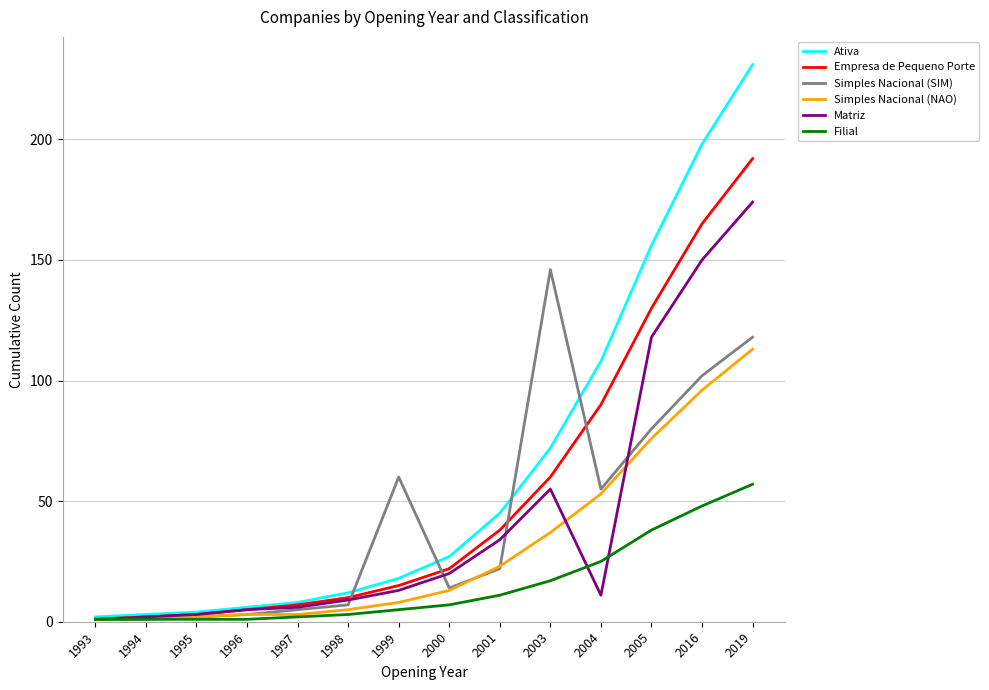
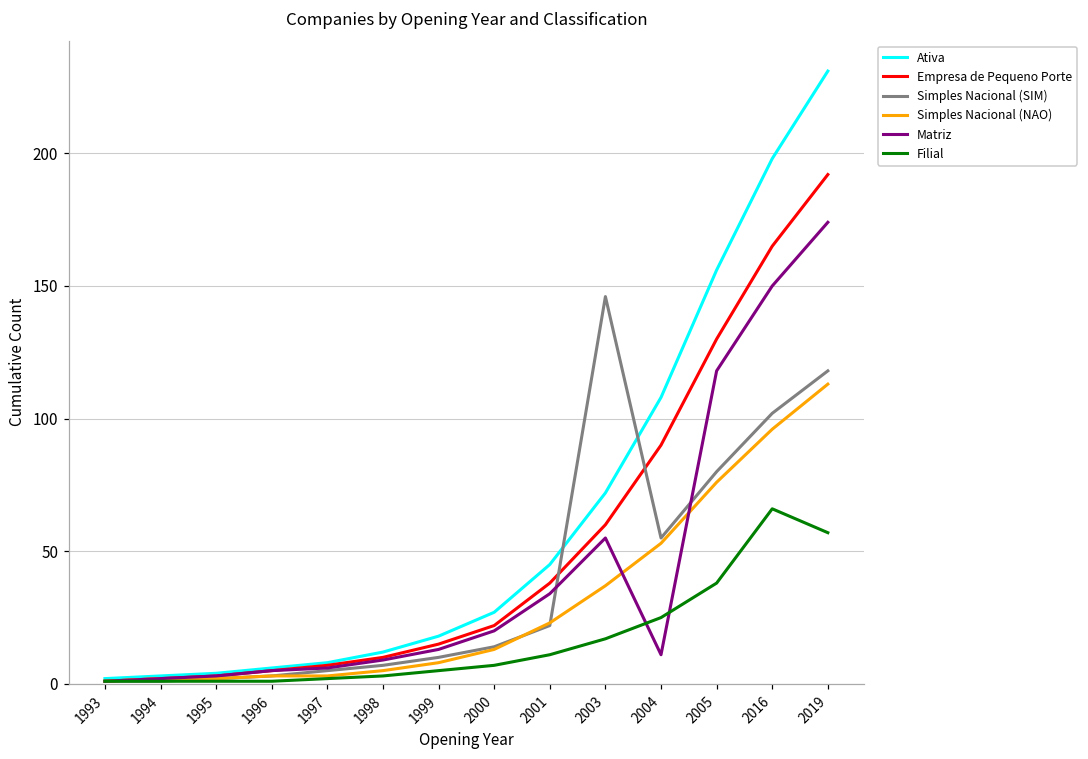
  {
    "Ativa": {
      "1998": 12,
      "1999": 18,
      "2000": 27,
      "2001": 45,
      "2003": 72,
      "2004": 108,
      "2005": 156,
      "2016": 198,
      "2019": 231
    },
    "Empresa de Pequeno Porte": {
      "1999": 15,
      "2000": 22,
      "2001": 38,
      "2003": 60,
      "2004": 90,
      "2005": 130,
      "2016": 165,
      "2019": 192
    },
    "Simples Nacional (SIM)": {
      "1998": 7,
-     "1999": 60,
+     "1999": 10,
      "2003": 146,
      "2004": 55,
      "2005": 80,
      "2016": 102,
      "2019": 118
    },
    "Simples Nacional (NAO)": {
      "1998": 5,
      "1999": 8,
      "2003": 37,
      "2004": 53,
      "2005": 76,
      "2016": 96,
      "2019": 113
    },
    "Matriz": {
      "1999": 13,
      "2000": 20,
      "2001": 34,
      "2003": 55,
      "2004": 11,
      "2005": 118,
      "2016": 150,
      "2019": 174
    },
    "Filial": {
      "1996": 1,
      "1998": 3,
      "1999": 5,
      "2000": 7,
      "2001": 11,
      "2003": 17,
      "2004": 25,
      "2005": 38,
-     "2016": 48,
+     "2016": 66,
      "2019": 57
    }
  }
